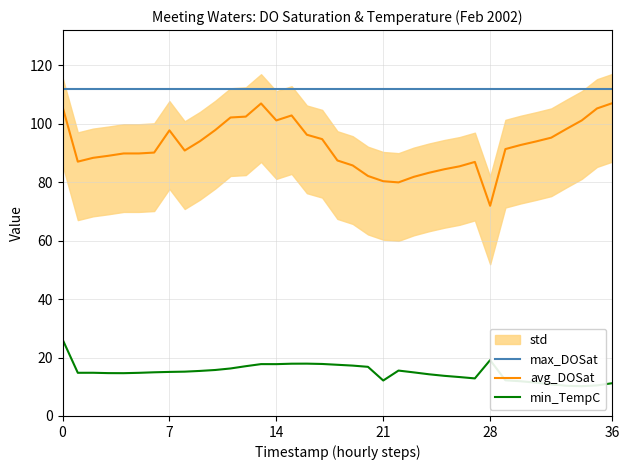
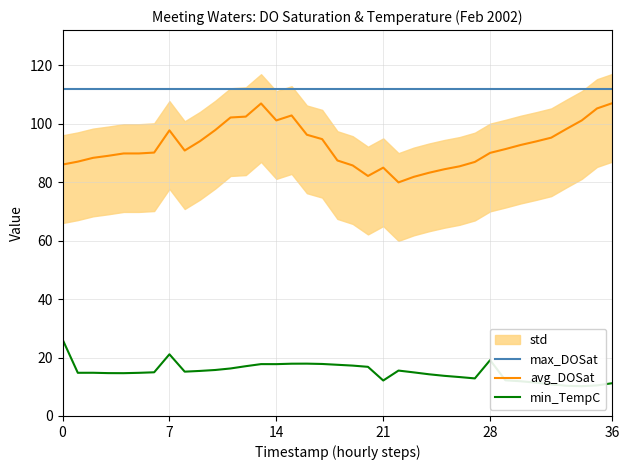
  {
    "max_DOSat": {
      "0": 112,
      "7": 112,
      "14": 112,
      "21": 112,
      "28": 112,
      "36": 112
    },
    "avg_DOSat": {
-     "0": 106,
+     "0": 86,
      "7": 98,
      "14": 101,
-     "21": 80,
-     "28": 72,
+     "21": 85,
+     "28": 90,
      "36": 107
    },
    "min_TempC": {
      "0": 26,
-     "7": 15,
+     "7": 21,
      "14": 18,
      "21": 12,
      "36": 11
    }
  }
